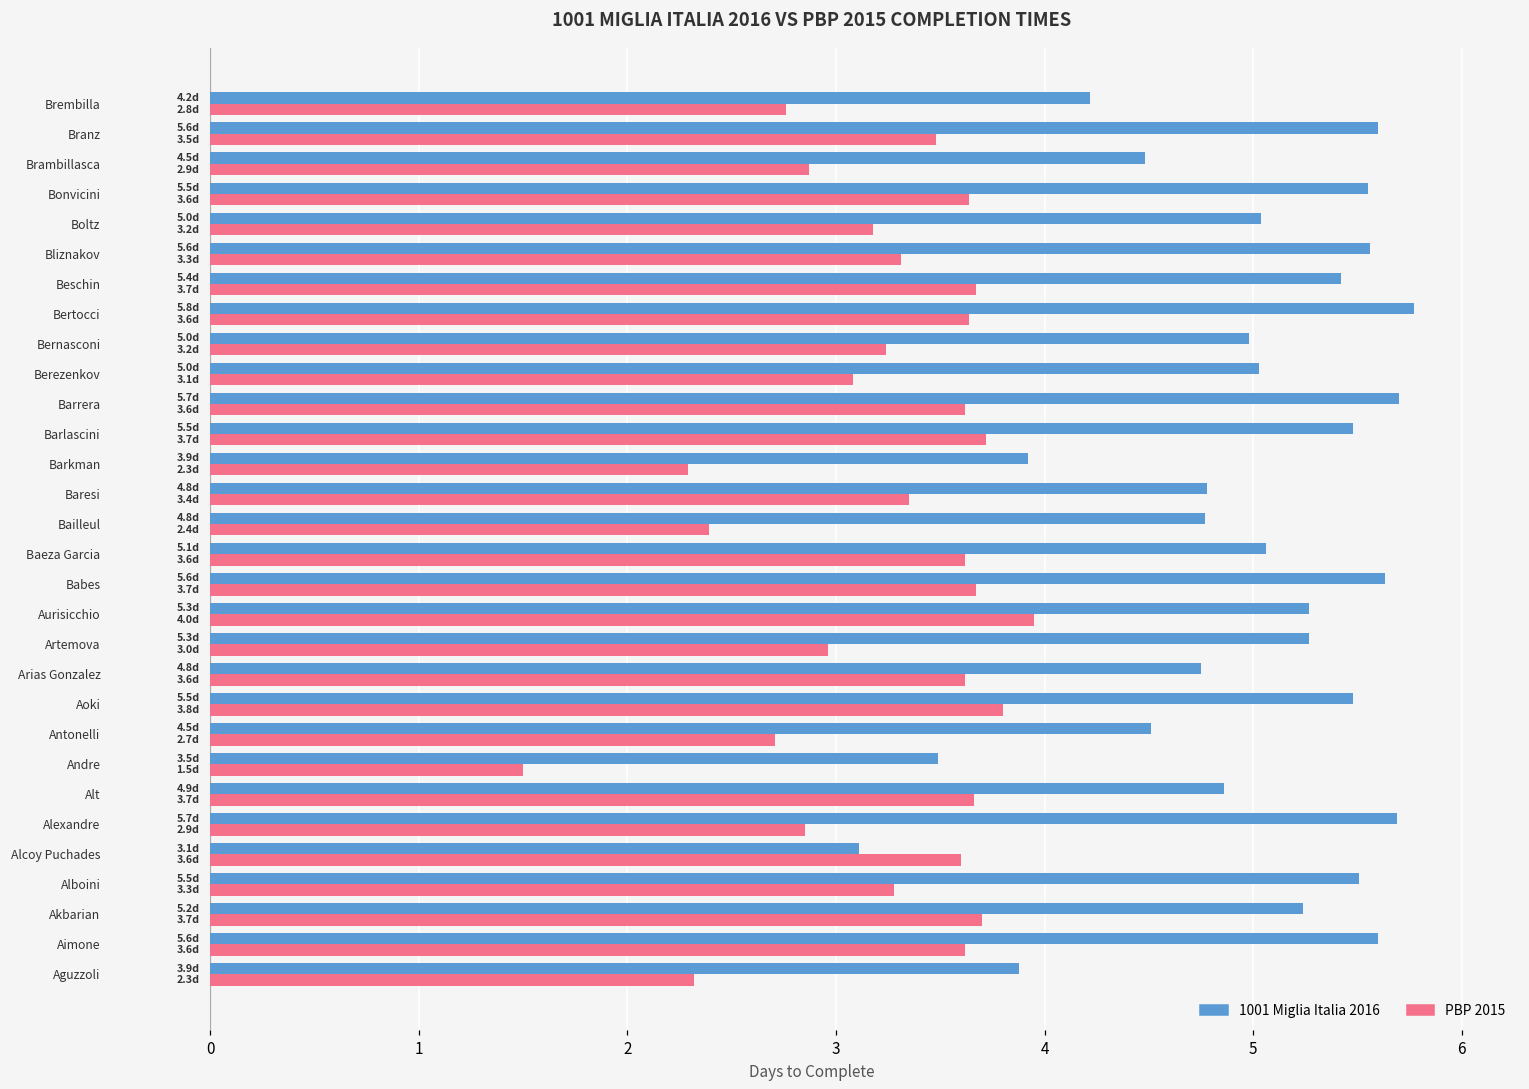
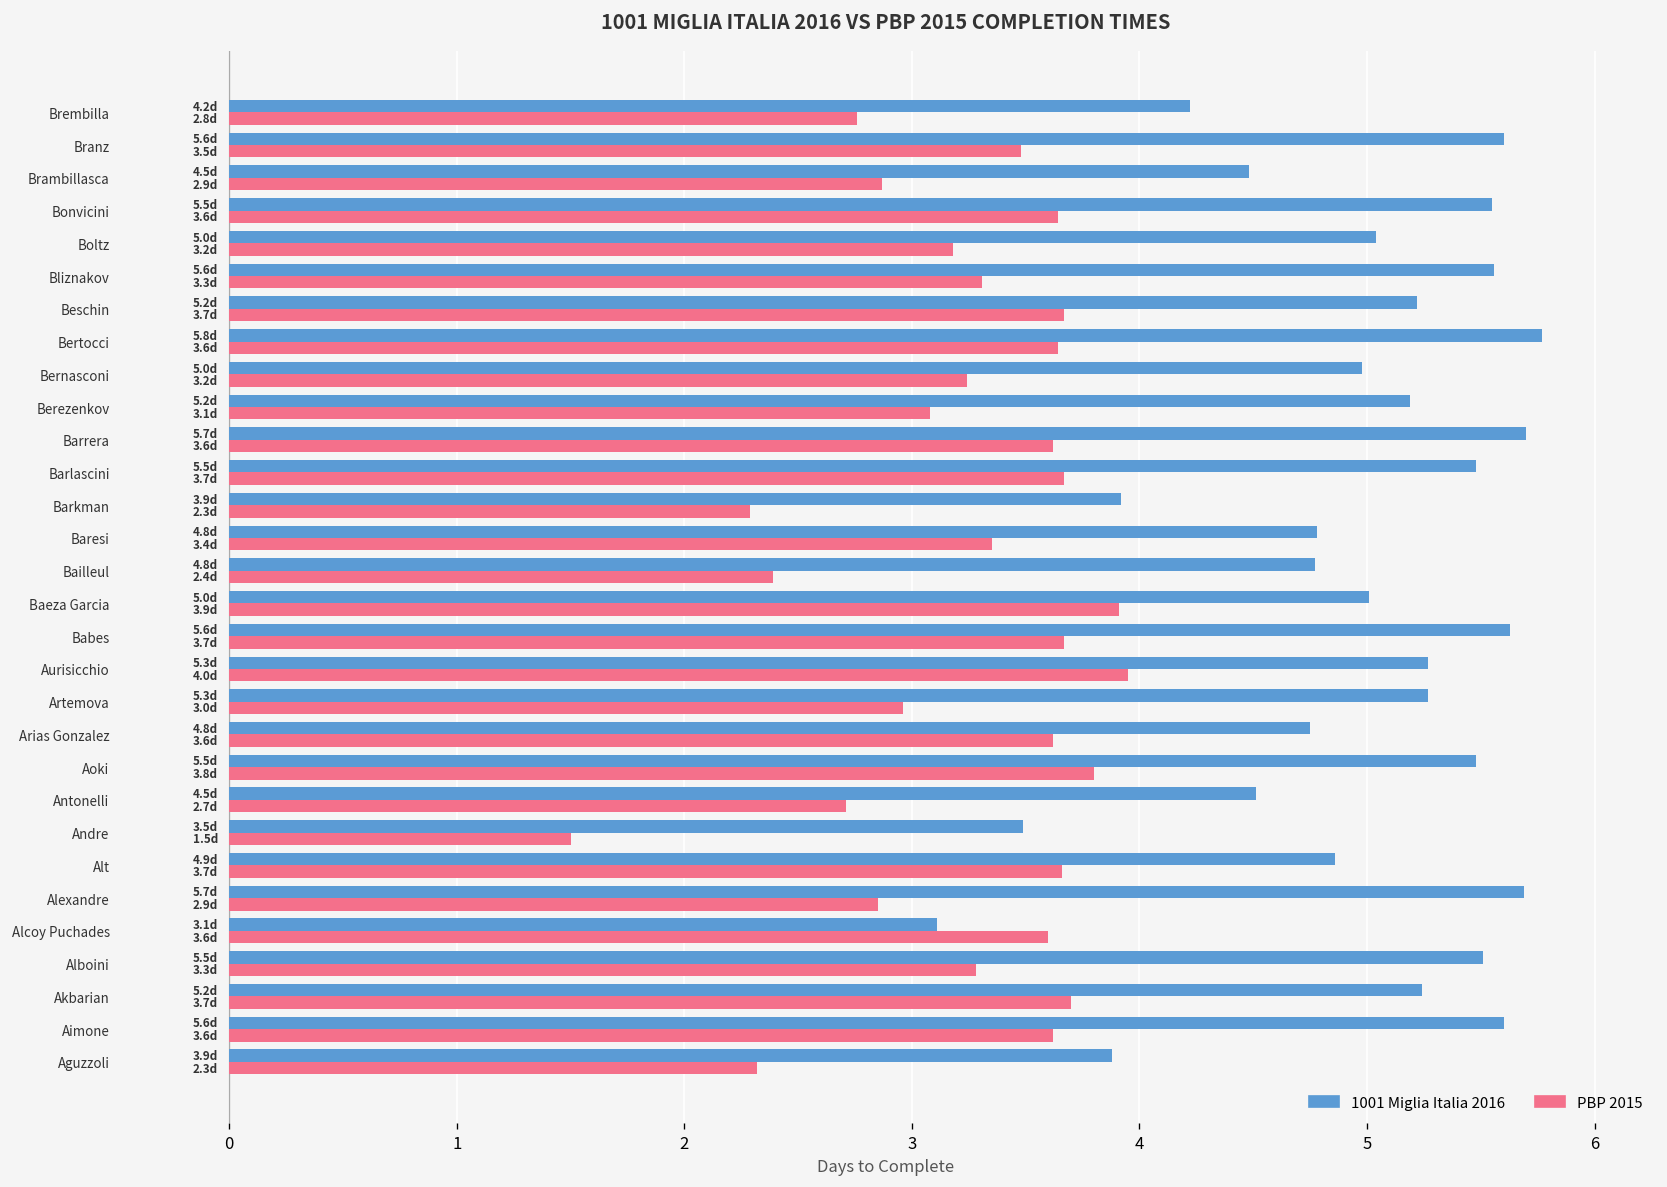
  {
    "1001 Miglia Italia 2016": {
-     "Beschin": "5.4d",
-     "Berezenkov": "5.0d",
-     "Baeza Garcia": "5.1d"
+     "Beschin": "5.2d",
+     "Berezenkov": "5.2d",
+     "Baeza Garcia": "5.0d"
    },
    "PBP 2015": {
-     "Barlascini": "3.72",
-     "Baeza Garcia": "3.6d"
+     "Barlascini": "3.67",
+     "Baeza Garcia": "3.9d"
    }
  }
